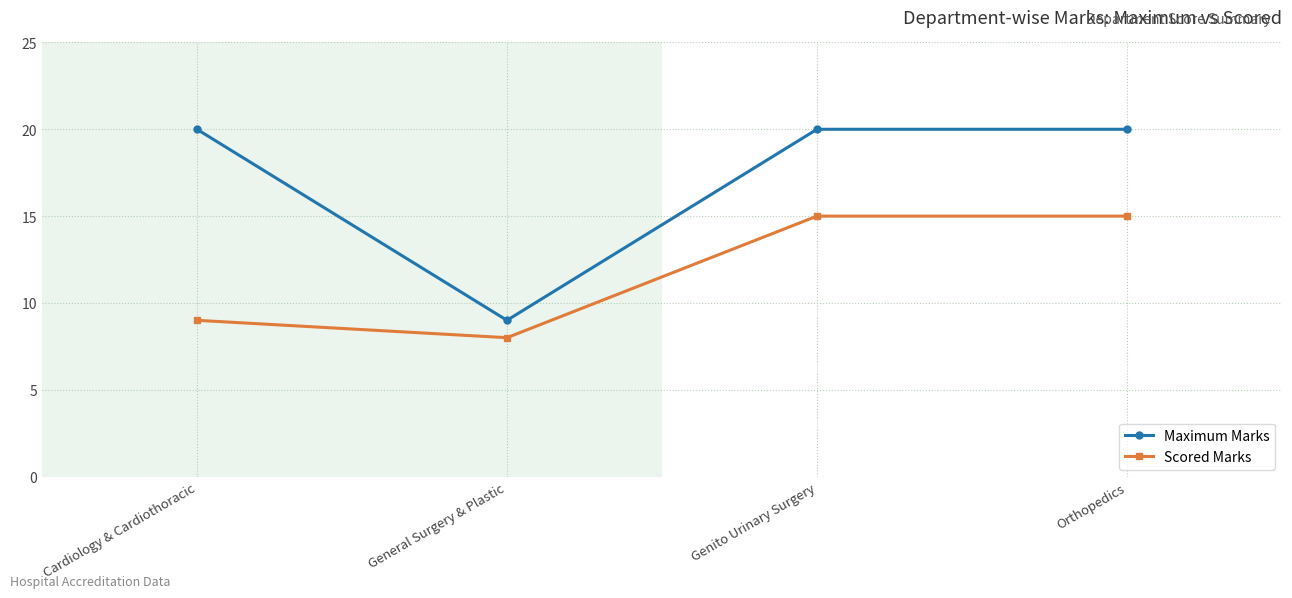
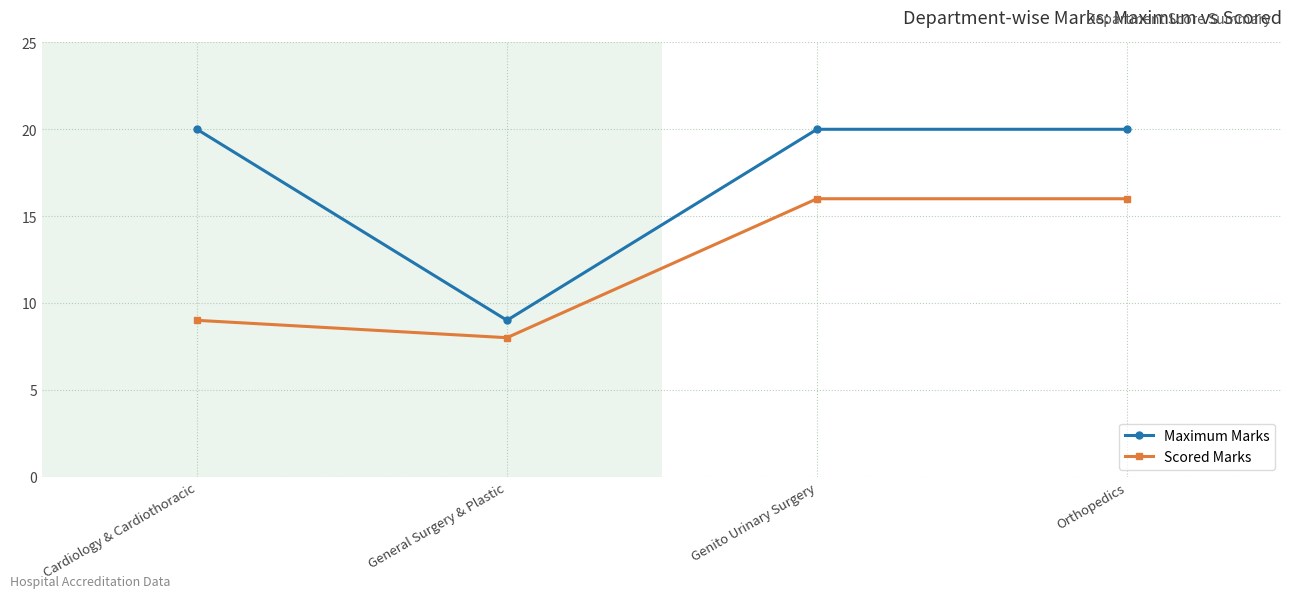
  {
    "Maximum Marks": {
      "Cardiology & Cardiothoracic": 20,
      "General Surgery & Plastic": 9,
      "Genito Urinary Surgery": 20,
      "Orthopedics": 20
    },
    "Scored Marks": {
      "Cardiology & Cardiothoracic": 9,
      "General Surgery & Plastic": 8,
-     "Genito Urinary Surgery": 15,
-     "Orthopedics": 15
+     "Genito Urinary Surgery": 16,
+     "Orthopedics": 16
    }
  }
